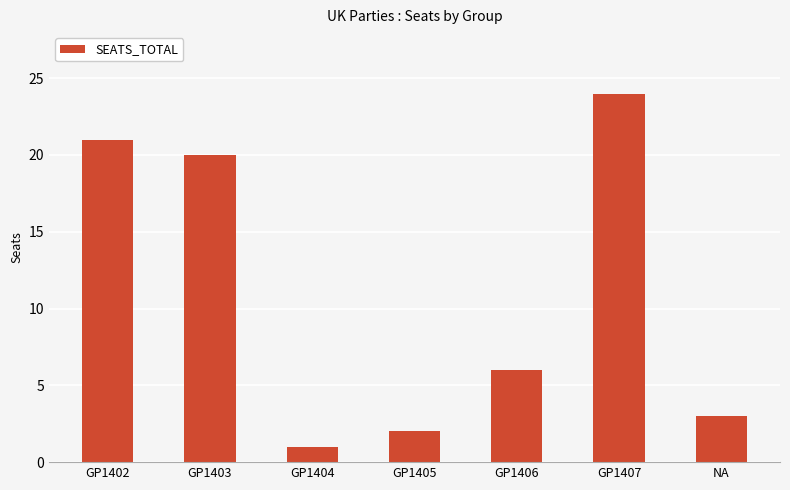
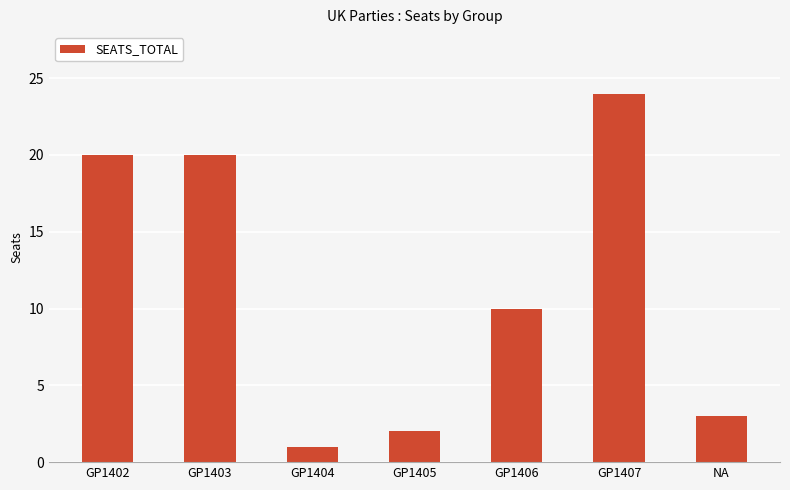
  {
-   "GP1402": 21,
+   "GP1402": 20,
    "GP1403": 20,
    "GP1404": 1,
    "GP1405": 2,
-   "GP1406": 6,
+   "GP1406": 10,
    "GP1407": 24,
    "NA": 3
  }
